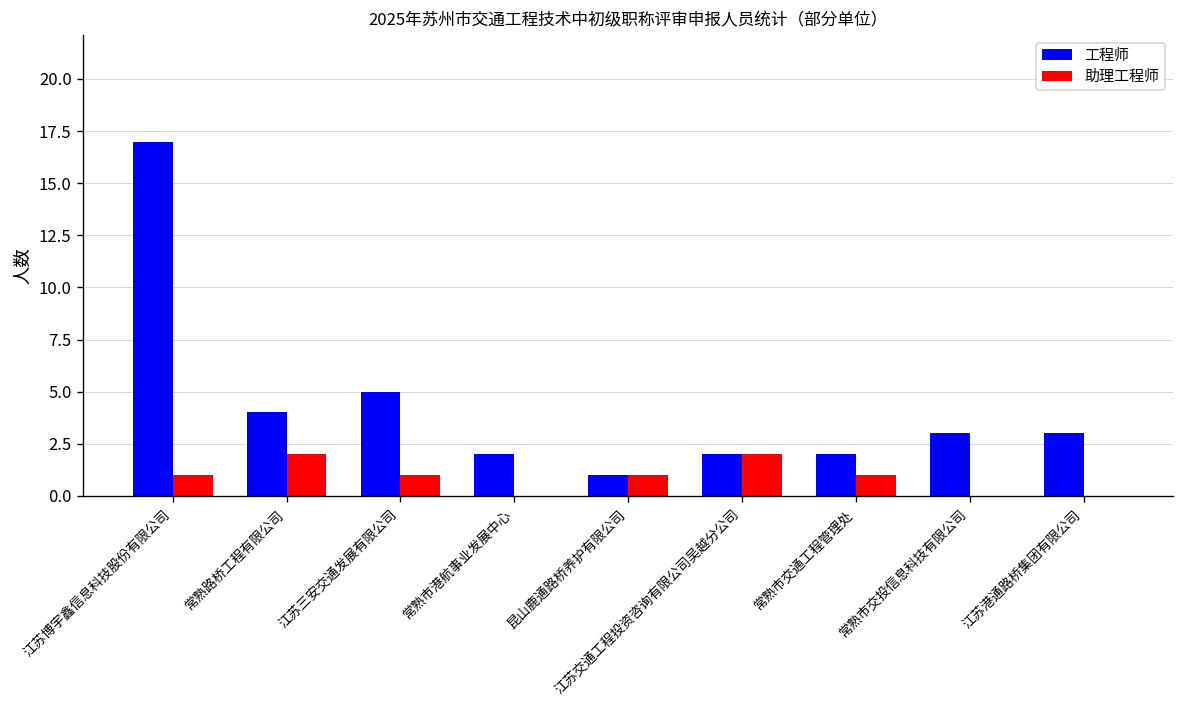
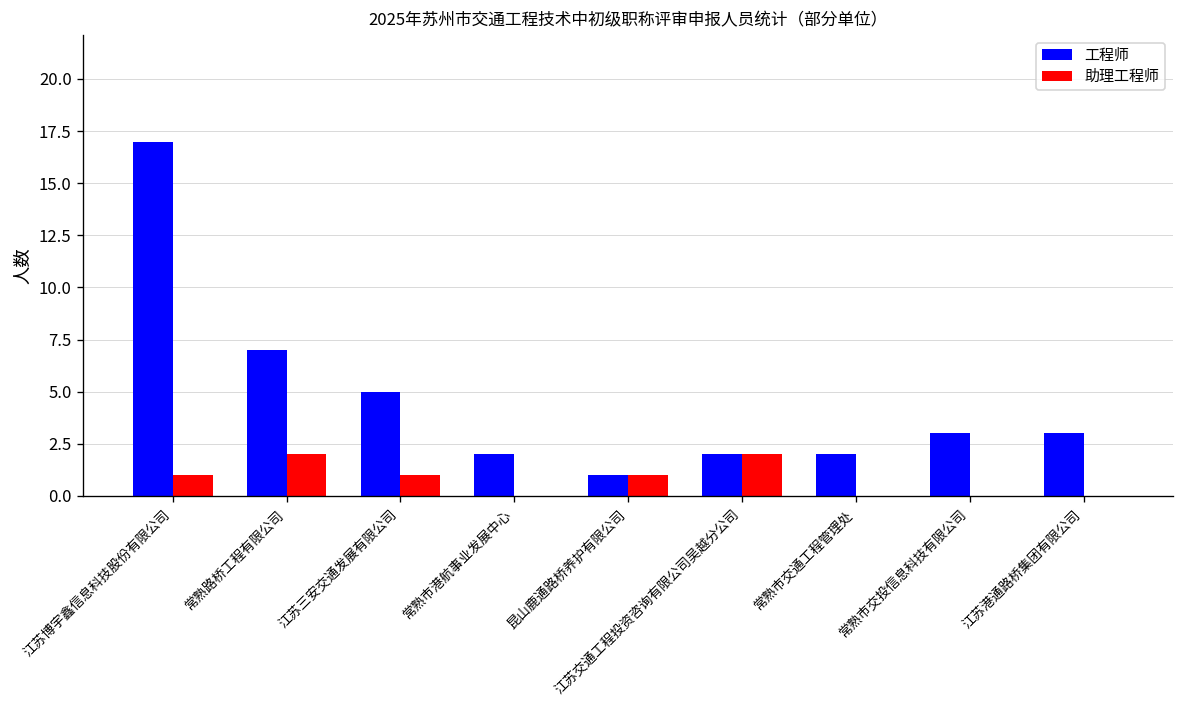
  {
    "工程师": {
      "江苏博宇鑫信息科技股份有限公司": 17,
-     "常熟路桥工程有限公司": 4,
+     "常熟路桥工程有限公司": 7,
      "江苏三安交通发展有限公司": 5,
      "常熟市港航事业发展中心": 2,
      "昆山鹿通路桥养护有限公司": 1,
      "江苏交通工程投资咨询有限公司吴越分公司": 2,
      "常熟市交通工程管理处": 2,
      "常熟市交投信息科技有限公司": 3,
      "江苏港通路桥集团有限公司": 3
    },
    "助理工程师": {
      "江苏博宇鑫信息科技股份有限公司": 1,
      "常熟路桥工程有限公司": 2,
      "江苏三安交通发展有限公司": 1,
      "常熟市港航事业发展中心": 0,
      "昆山鹿通路桥养护有限公司": 1,
      "江苏交通工程投资咨询有限公司吴越分公司": 2,
-     "常熟市交通工程管理处": 1,
+     "常熟市交通工程管理处": 0,
      "常熟市交投信息科技有限公司": 0,
      "江苏港通路桥集团有限公司": 0
    }
  }
